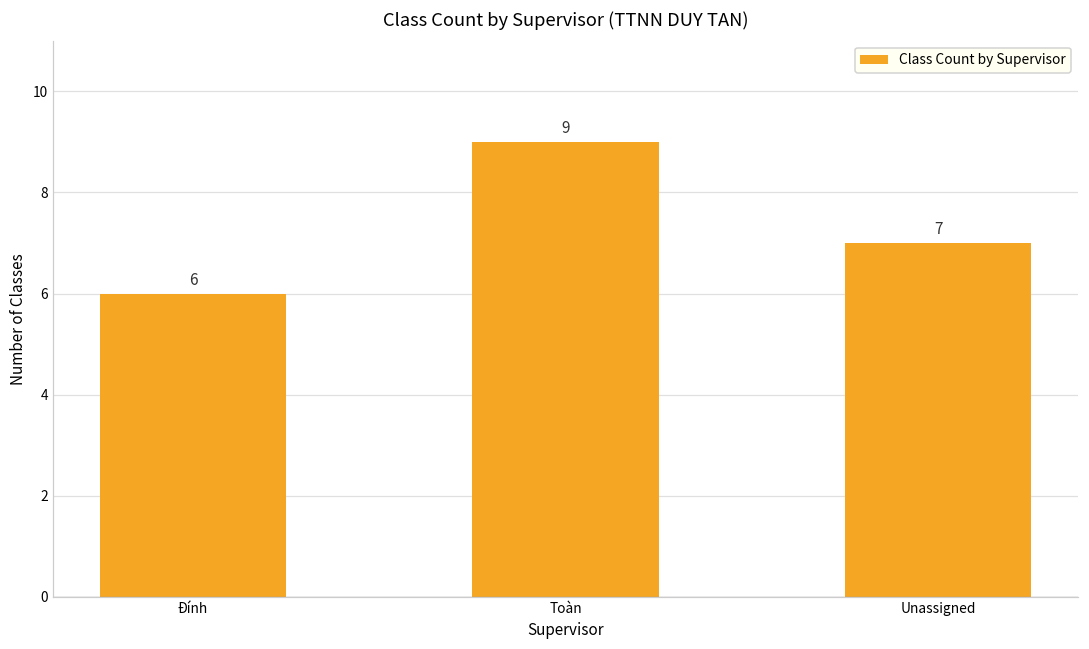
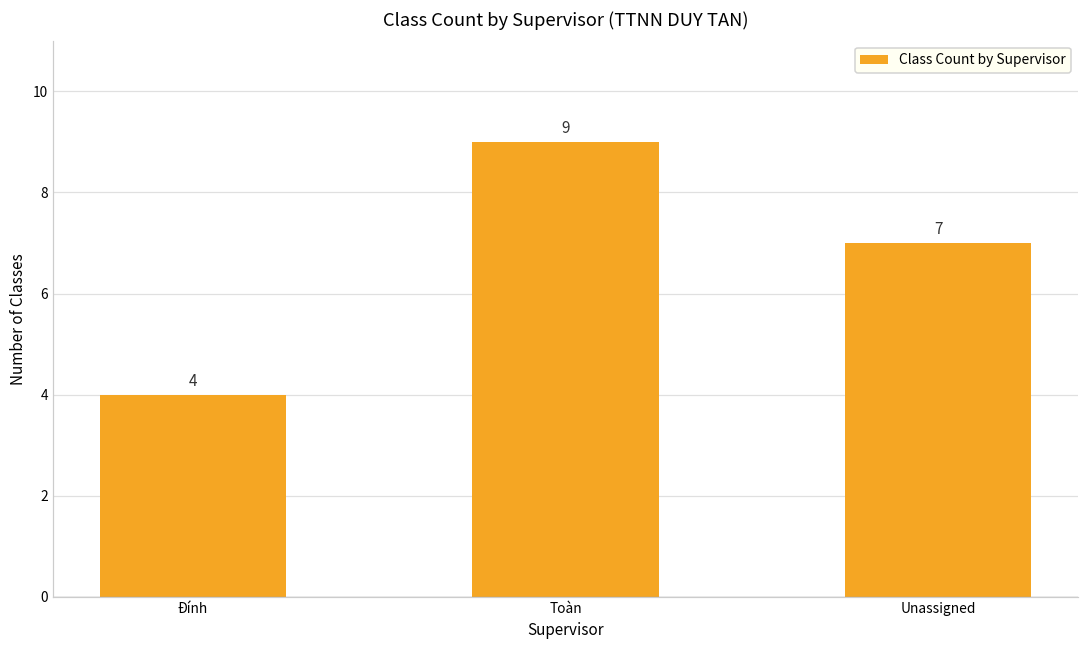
  {
-   "Đính": 6,
+   "Đính": 4,
    "Toàn": 9,
    "Unassigned": 7
  }
